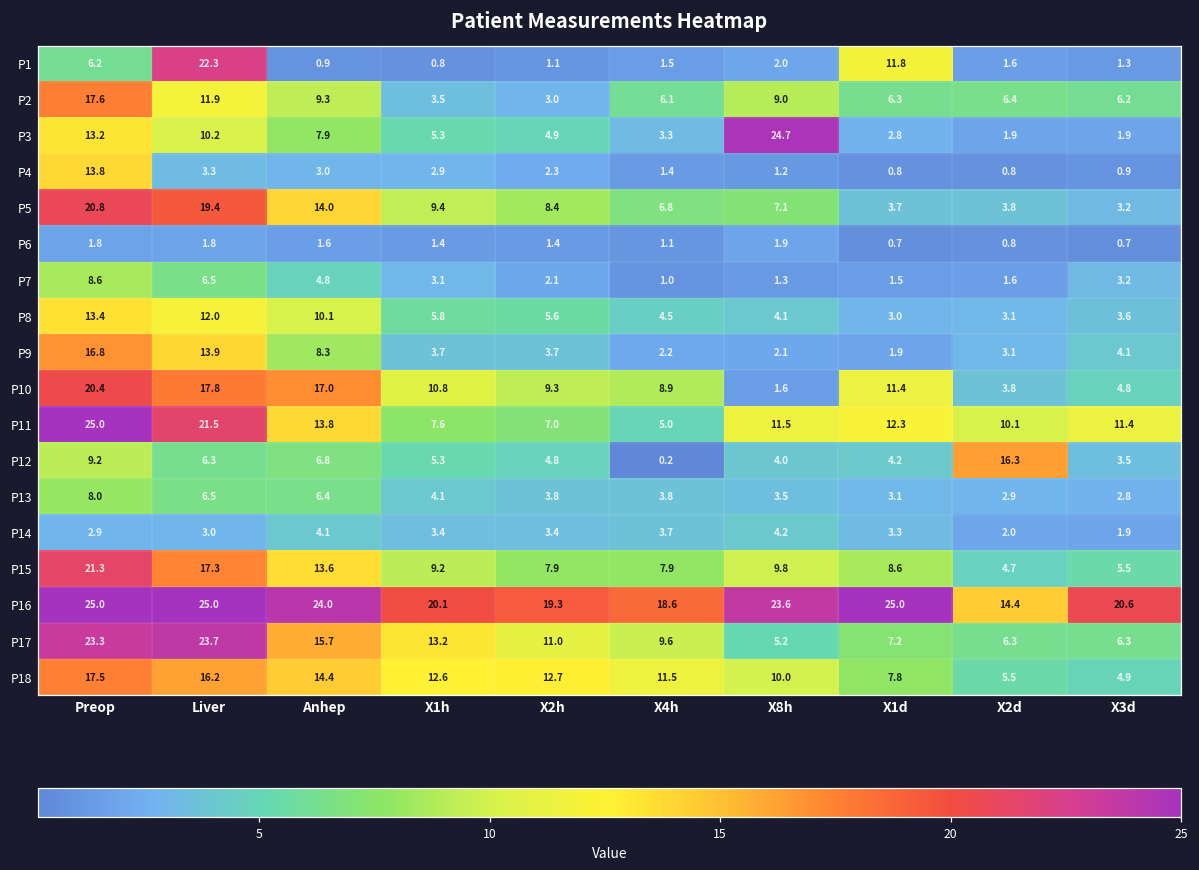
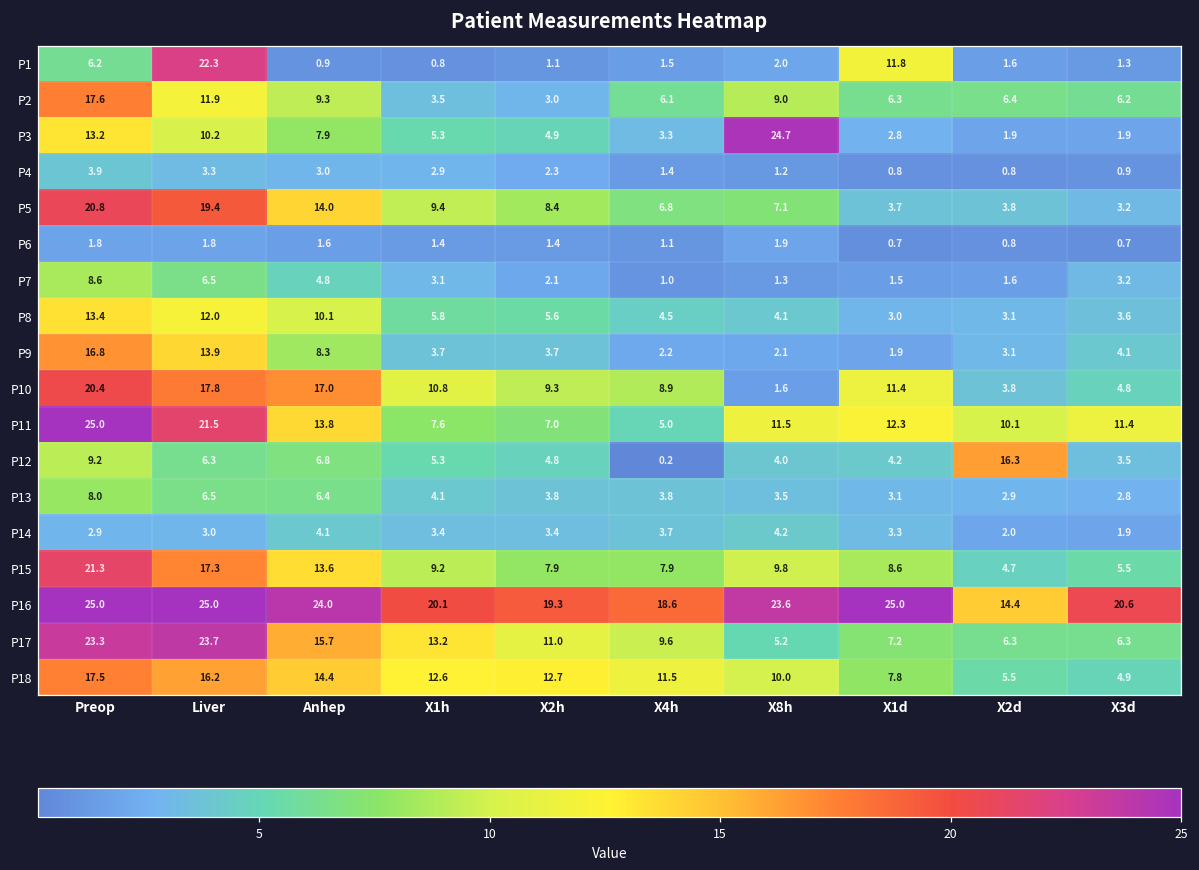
  {
    "P1": {
      "Preop": 6.2,
      "Liver": 22.3,
      "Anhep": 0.9,
      "X1h": 0.8,
      "X2h": 1.1,
      "X4h": 1.5,
      "X8h": 2.0,
      "X1d": 11.8,
      "X2d": 1.6,
      "X3d": 1.3
    },
    "P2": {
      "Preop": 17.6,
      "Liver": 11.9,
      "Anhep": 9.3,
      "X1h": 3.5,
      "X2h": 3.0,
      "X4h": 6.1,
      "X8h": 9.0,
      "X1d": 6.3,
      "X2d": 6.4,
      "X3d": 6.2
    },
    "P3": {
      "Preop": 13.2,
      "Liver": 10.2,
      "Anhep": 7.9,
      "X1h": 5.3,
      "X2h": 4.9,
      "X4h": 3.3,
      "X8h": 24.7,
      "X1d": 2.8,
      "X2d": 1.9,
      "X3d": 1.9
    },
    "P4": {
-     "Preop": 13.8,
+     "Preop": 3.9,
      "Liver": 3.3,
      "Anhep": 3.0,
      "X1h": 2.9,
      "X2h": 2.3,
      "X4h": 1.4,
      "X8h": 1.2,
      "X1d": 0.8,
      "X2d": 0.8,
      "X3d": 0.9
    },
    "P5": {
      "Preop": 20.8,
      "Liver": 19.4,
      "Anhep": 14.0,
      "X1h": 9.4,
      "X2h": 8.4,
      "X4h": 6.8,
      "X8h": 7.1,
      "X1d": 3.7,
      "X2d": 3.8,
      "X3d": 3.2
    },
    "P6": {
      "Preop": 1.8,
      "Liver": 1.8,
      "Anhep": 1.6,
      "X1h": 1.4,
      "X2h": 1.4,
      "X4h": 1.1,
      "X8h": 1.9,
      "X1d": 0.7,
      "X2d": 0.8,
      "X3d": 0.7
    },
    "P7": {
      "Preop": 8.6,
      "Liver": 6.5,
      "Anhep": 4.8,
      "X1h": 3.1,
      "X2h": 2.1,
      "X4h": 1.0,
      "X8h": 1.3,
      "X1d": 1.5,
      "X2d": 1.6,
      "X3d": 3.2
    },
    "P8": {
      "Preop": 13.4,
      "Liver": 12.0,
      "Anhep": 10.1,
      "X1h": 5.8,
      "X2h": 5.6,
      "X4h": 4.5,
      "X8h": 4.1,
      "X1d": 3.0,
      "X2d": 3.1,
      "X3d": 3.6
    },
    "P9": {
      "Preop": 16.8,
      "Liver": 13.9,
      "Anhep": 8.3,
      "X1h": 3.7,
      "X2h": 3.7,
      "X4h": 2.2,
      "X8h": 2.1,
      "X1d": 1.9,
      "X2d": 3.1,
      "X3d": 4.1
    },
    "P10": {
      "Preop": 20.4,
      "Liver": 17.8,
      "Anhep": 17.0,
      "X1h": 10.8,
      "X2h": 9.3,
      "X4h": 8.9,
      "X8h": 1.6,
      "X1d": 11.4,
      "X2d": 3.8,
      "X3d": 4.8
    },
    "P11": {
      "Preop": 25.0,
      "Liver": 21.5,
      "Anhep": 13.8,
      "X1h": 7.6,
      "X2h": 7.0,
      "X4h": 5.0,
      "X8h": 11.5,
      "X1d": 12.3,
      "X2d": 10.1,
      "X3d": 11.4
    },
    "P12": {
      "Preop": 9.2,
      "Liver": 6.3,
      "Anhep": 6.8,
      "X1h": 5.3,
      "X2h": 4.8,
      "X4h": 0.2,
      "X8h": 4.0,
      "X1d": 4.2,
      "X2d": 16.3,
      "X3d": 3.5
    },
    "P13": {
      "Preop": 8.0,
      "Liver": 6.5,
      "Anhep": 6.4,
      "X1h": 4.1,
      "X2h": 3.8,
      "X4h": 3.8,
      "X8h": 3.5,
      "X1d": 3.1,
      "X2d": 2.9,
      "X3d": 2.8
    },
    "P14": {
      "Preop": 2.9,
      "Liver": 3.0,
      "Anhep": 4.1,
      "X1h": 3.4,
      "X2h": 3.4,
      "X4h": 3.7,
      "X8h": 4.2,
      "X1d": 3.3,
      "X2d": 2.0,
      "X3d": 1.9
    },
    "P15": {
      "Preop": 21.3,
      "Liver": 17.3,
      "Anhep": 13.6,
      "X1h": 9.2,
      "X2h": 7.9,
      "X4h": 7.9,
      "X8h": 9.8,
      "X1d": 8.6,
      "X2d": 4.7,
      "X3d": 5.5
    },
    "P16": {
      "Preop": 25.0,
      "Liver": 25.0,
      "Anhep": 24.0,
      "X1h": 20.1,
      "X2h": 19.3,
      "X4h": 18.6,
      "X8h": 23.6,
      "X1d": 25.0,
      "X2d": 14.4,
      "X3d": 20.6
    },
    "P17": {
      "Preop": 23.3,
      "Liver": 23.7,
      "Anhep": 15.7,
      "X1h": 13.2,
      "X2h": 11.0,
      "X4h": 9.6,
      "X8h": 5.2,
      "X1d": 7.2,
      "X2d": 6.3,
      "X3d": 6.3
    },
    "P18": {
      "Preop": 17.5,
      "Liver": 16.2,
      "Anhep": 14.4,
      "X1h": 12.6,
      "X2h": 12.7,
      "X4h": 11.5,
      "X8h": 10.0,
      "X1d": 7.8,
      "X2d": 5.5,
      "X3d": 4.9
    }
  }
